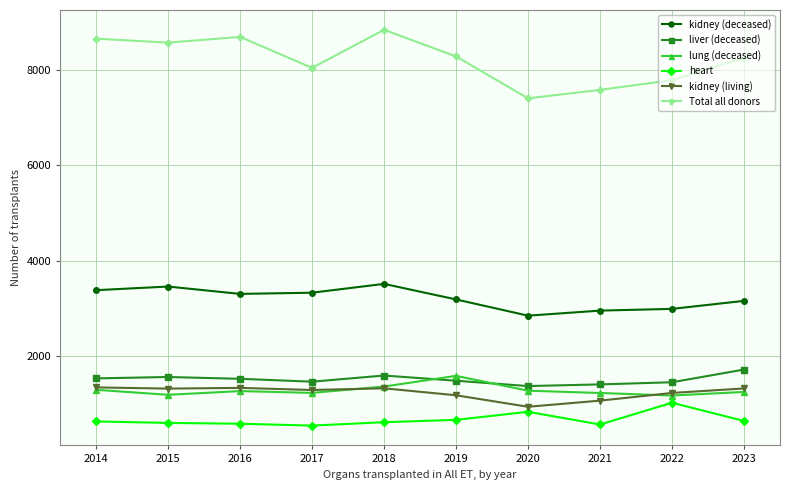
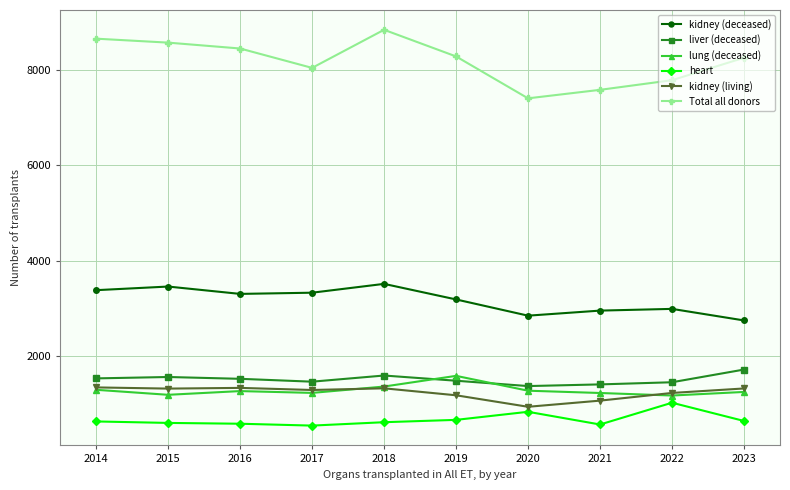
  {
    "kidney (deceased)": {
      "2014": 3400,
      "2015": 3500,
      "2016": 3300,
      "2017": 3300,
      "2018": 3500,
      "2019": 3200,
      "2020": 2900,
      "2021": 3000,
      "2022": 3000,
-     "2023": 3200
+     "2023": 2800
    },
    "liver (deceased)": {
      "2014": 1500,
      "2015": 1600,
      "2016": 1500,
      "2017": 1500,
      "2018": 1600,
      "2019": 1500,
      "2020": 1400,
      "2021": 1400,
      "2022": 1500,
      "2023": 1700
    },
    "lung (deceased)": {
      "2015": 1200,
      "2016": 1300,
      "2017": 1200,
      "2019": 1600,
      "2020": 1300,
      "2021": 1200,
      "2022": 1200,
      "2023": 1300
    },
    "heart": {
      "2014": 600,
      "2015": 600,
      "2016": 600,
      "2017": 500,
      "2018": 600,
      "2019": 700,
      "2020": 800,
      "2021": 600,
      "2022": 1000,
      "2023": 600
    },
    "kidney (living)": {
      "2015": 1300,
      "2016": 1300,
      "2017": 1300,
      "2019": 1200,
      "2020": 900,
      "2021": 1100,
      "2022": 1200,
      "2023": 1300
    },
    "Total all donors": {
      "2014": 8700,
      "2015": 8600,
-     "2016": 8700,
+     "2016": 8400,
      "2017": 8000,
      "2018": 8800,
      "2019": 8300,
      "2020": 7400,
      "2021": 7600
    }
  }
